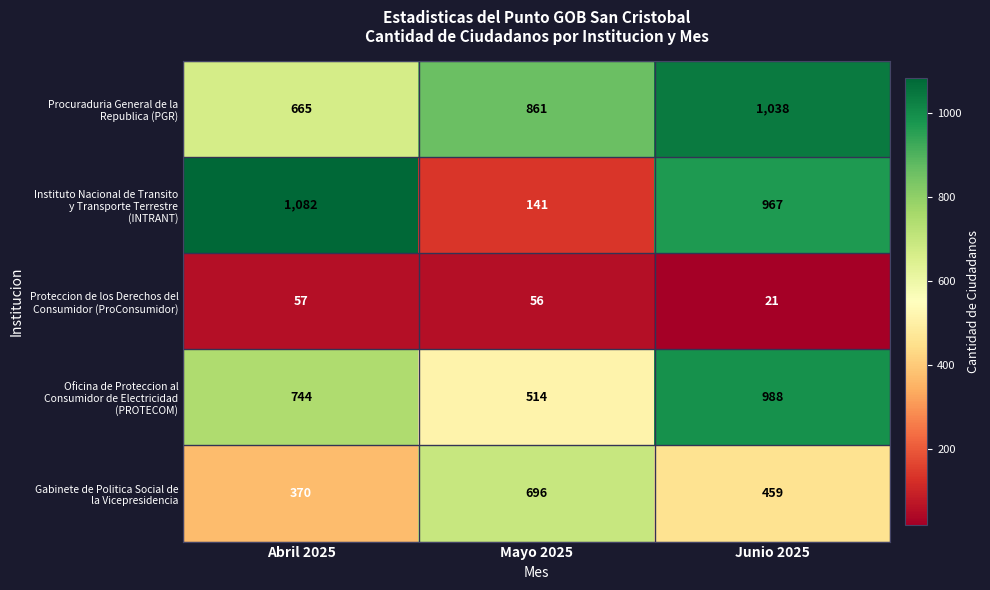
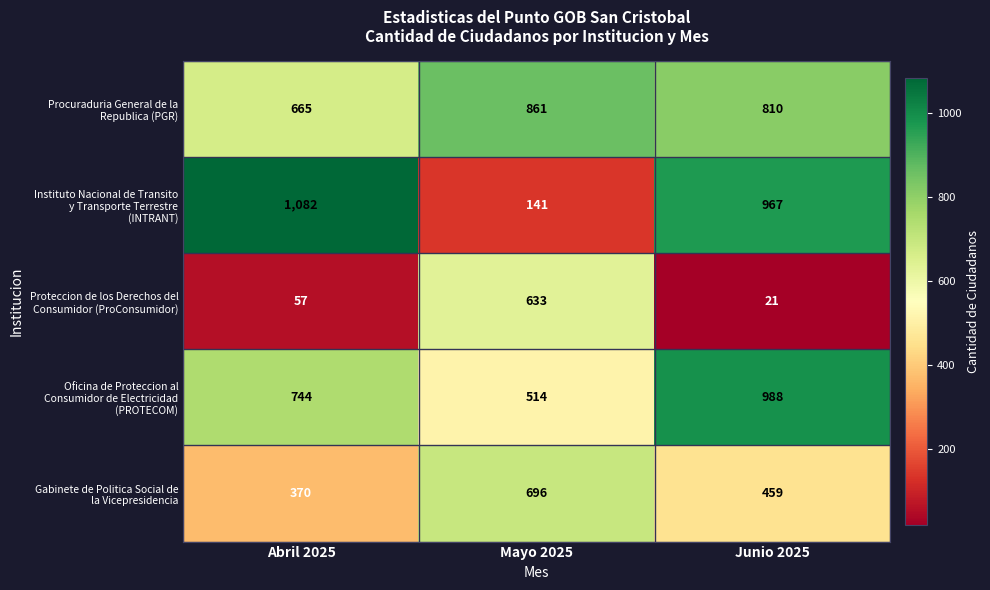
  {
    "Procuraduria General de la Republica (PGR)": {
      "Abril 2025": "665",
      "Mayo 2025": "861",
-     "Junio 2025": "1,038"
+     "Junio 2025": "810"
    },
    "Instituto Nacional de Transito y Transporte Terrestre (INTRANT)": {
      "Abril 2025": "1,082",
      "Mayo 2025": "141",
      "Junio 2025": "967"
    },
    "Proteccion de los Derechos del Consumidor (ProConsumidor)": {
      "Abril 2025": "57",
-     "Mayo 2025": "56",
+     "Mayo 2025": "633",
      "Junio 2025": "21"
    },
    "Oficina de Proteccion al Consumidor de Electricidad (PROTECOM)": {
      "Abril 2025": "744",
      "Mayo 2025": "514",
      "Junio 2025": "988"
    },
    "Gabinete de Politica Social de la Vicepresidencia": {
      "Abril 2025": "370",
      "Mayo 2025": "696",
      "Junio 2025": "459"
    }
  }
